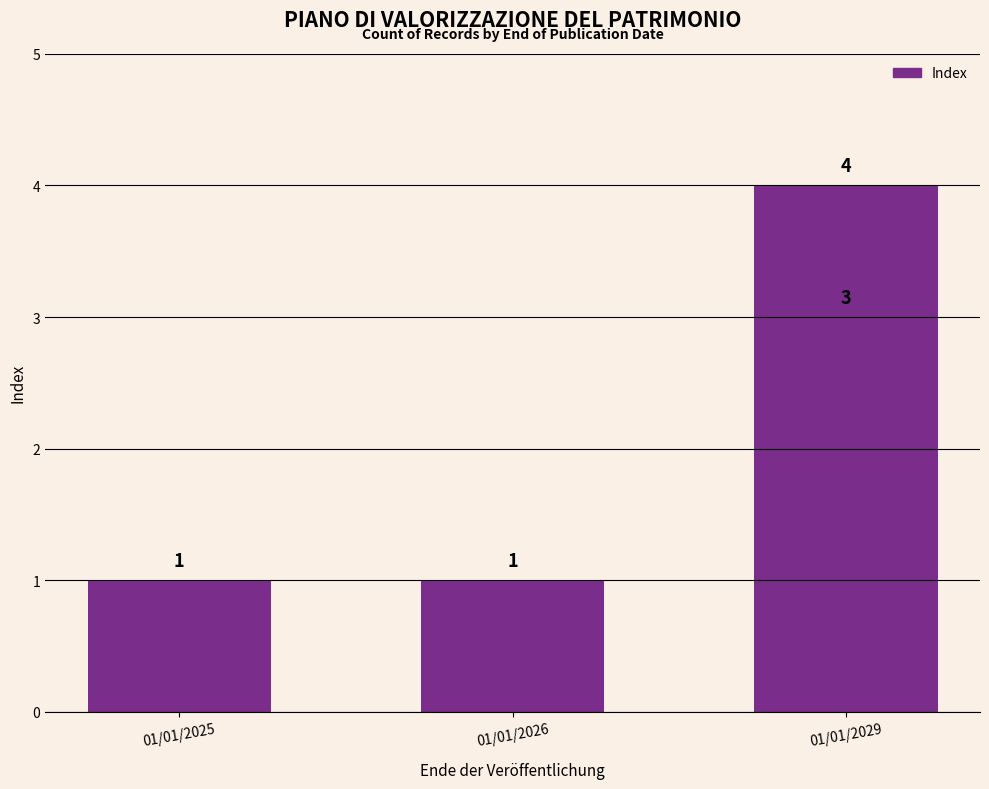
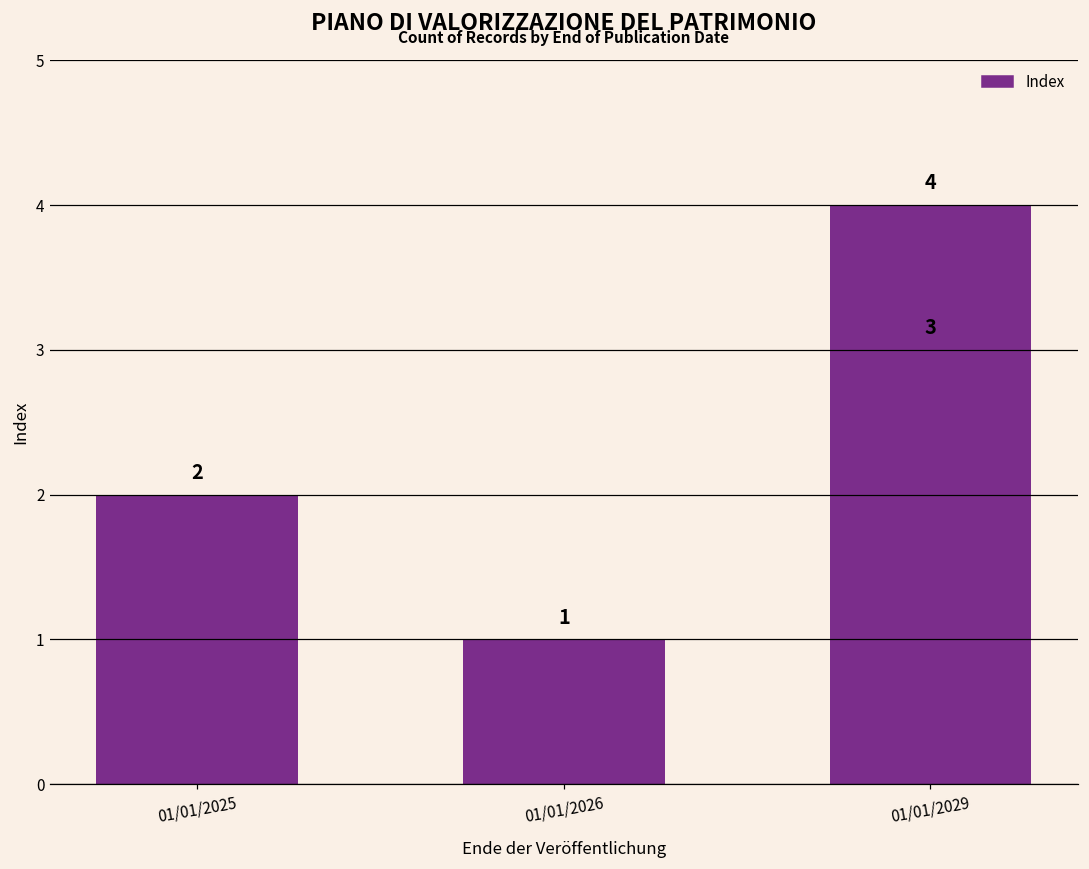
  {
-   "01/01/2025": 1,
+   "01/01/2025": 2,
    "01/01/2026": 1
  }
